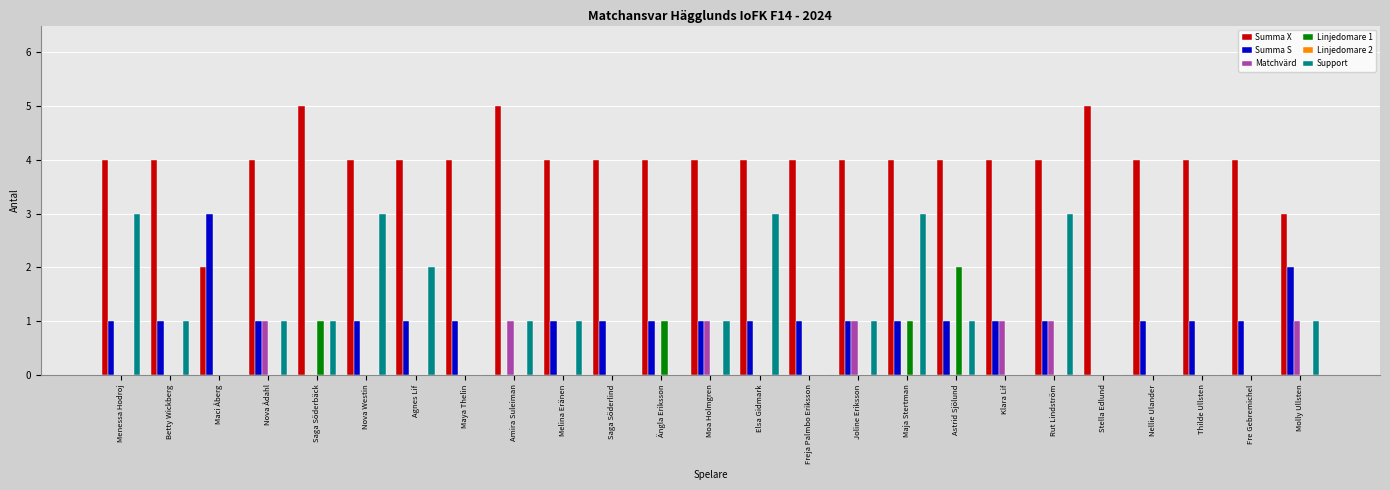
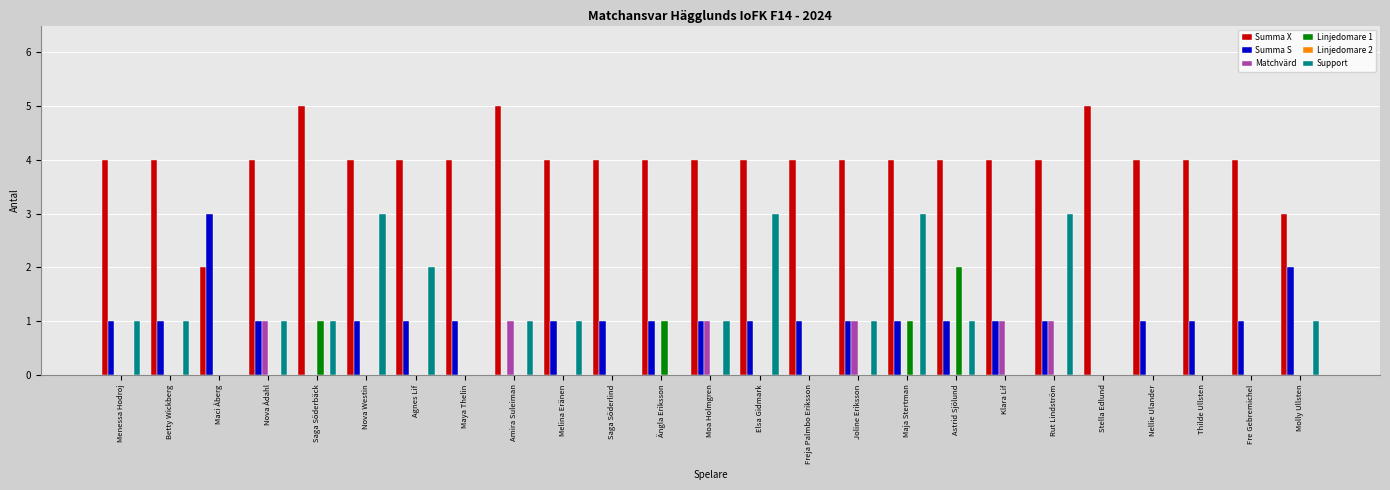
  {
    "Summa X": {
      "Menessa Hodroj": 4,
      "Betty Wickberg": 4,
      "Maci Åberg": 2,
      "Nova Ådahl": 4,
      "Saga Söderbäck": 5,
      "Nova Westin": 4,
      "Agnes Lif": 4,
      "Maya Thelin": 4,
      "Amira Suleiman": 5,
      "Melina Eränen": 4,
      "Saga Söderlind": 4,
      "Ängla Eriksson": 4,
      "Moa Holmgren": 4,
      "Elsa Gidmark": 4,
      "Freja Palmbo Eriksson": 4,
      "Joline Eriksson": 4,
      "Maja Stertman": 4,
      "Astrid Sjölund": 4,
      "Klara Lif": 4,
      "Rut Lindström": 4,
      "Stella Edlund": 5,
      "Nellie Ulander": 4,
      "Thilde Ullsten": 4,
      "Fre Gebremichel": 4,
      "Molly Ullsten": 3
    },
    "Summa S": {
      "Menessa Hodroj": 1,
      "Betty Wickberg": 1,
      "Maci Åberg": 3,
      "Nova Ådahl": 1,
      "Saga Söderbäck": 0,
      "Nova Westin": 1,
      "Agnes Lif": 1,
      "Maya Thelin": 1,
      "Amira Suleiman": 0,
      "Melina Eränen": 1,
      "Saga Söderlind": 1,
      "Ängla Eriksson": 1,
      "Moa Holmgren": 1,
      "Elsa Gidmark": 1,
      "Freja Palmbo Eriksson": 1,
      "Joline Eriksson": 1,
      "Maja Stertman": 1,
      "Astrid Sjölund": 1,
      "Klara Lif": 1,
      "Rut Lindström": 1,
      "Stella Edlund": 0,
      "Nellie Ulander": 1,
      "Thilde Ullsten": 1,
      "Fre Gebremichel": 1,
      "Molly Ullsten": 2
    },
    "Matchvärd": {
      "Menessa Hodroj": 0,
      "Betty Wickberg": 0,
      "Maci Åberg": 0,
      "Nova Ådahl": 1,
      "Saga Söderbäck": 0,
      "Nova Westin": 0,
      "Agnes Lif": 0,
      "Maya Thelin": 0,
      "Amira Suleiman": 1,
      "Melina Eränen": 0,
      "Saga Söderlind": 0,
      "Ängla Eriksson": 0,
      "Moa Holmgren": 1,
      "Elsa Gidmark": 0,
      "Freja Palmbo Eriksson": 0,
      "Joline Eriksson": 1,
      "Maja Stertman": 0,
      "Astrid Sjölund": 0,
      "Klara Lif": 1,
      "Rut Lindström": 1,
      "Stella Edlund": 0,
      "Nellie Ulander": 0,
      "Thilde Ullsten": 0,
      "Fre Gebremichel": 0,
-     "Molly Ullsten": 1
+     "Molly Ullsten": 0
    },
    "Linjedomare 1": {
      "Menessa Hodroj": 0,
      "Betty Wickberg": 0,
      "Maci Åberg": 0,
      "Nova Ådahl": 0,
      "Saga Söderbäck": 1,
      "Nova Westin": 0,
      "Agnes Lif": 0,
      "Maya Thelin": 0,
      "Amira Suleiman": 0,
      "Melina Eränen": 0,
      "Saga Söderlind": 0,
      "Ängla Eriksson": 1,
      "Moa Holmgren": 0,
      "Elsa Gidmark": 0,
      "Freja Palmbo Eriksson": 0,
      "Joline Eriksson": 0,
      "Maja Stertman": 1,
      "Astrid Sjölund": 2,
      "Klara Lif": 0,
      "Rut Lindström": 0,
      "Stella Edlund": 0,
      "Nellie Ulander": 0,
      "Thilde Ullsten": 0,
      "Fre Gebremichel": 0,
      "Molly Ullsten": 0
    },
    "Linjedomare 2": {
      "Menessa Hodroj": 0,
      "Betty Wickberg": 0,
      "Maci Åberg": 0,
      "Nova Ådahl": 0,
      "Saga Söderbäck": 0,
      "Nova Westin": 0,
      "Agnes Lif": 0,
      "Maya Thelin": 0,
      "Amira Suleiman": 0,
      "Melina Eränen": 0,
      "Saga Söderlind": 0,
      "Ängla Eriksson": 0,
      "Moa Holmgren": 0,
      "Elsa Gidmark": 0,
      "Freja Palmbo Eriksson": 0,
      "Joline Eriksson": 0,
      "Maja Stertman": 0,
      "Astrid Sjölund": 0,
      "Klara Lif": 0,
      "Rut Lindström": 0,
      "Stella Edlund": 0,
      "Nellie Ulander": 0,
      "Thilde Ullsten": 0,
      "Fre Gebremichel": 0,
      "Molly Ullsten": 0
    },
    "Support": {
-     "Menessa Hodroj": 3,
+     "Menessa Hodroj": 1,
      "Betty Wickberg": 1,
      "Maci Åberg": 0,
      "Nova Ådahl": 1,
      "Saga Söderbäck": 1,
      "Nova Westin": 3,
      "Agnes Lif": 2,
      "Maya Thelin": 0,
      "Amira Suleiman": 1,
      "Melina Eränen": 1,
      "Saga Söderlind": 0,
      "Ängla Eriksson": 0,
      "Moa Holmgren": 1,
      "Elsa Gidmark": 3,
      "Freja Palmbo Eriksson": 0,
      "Joline Eriksson": 1,
      "Maja Stertman": 3,
      "Astrid Sjölund": 1,
      "Klara Lif": 0,
      "Rut Lindström": 3,
      "Stella Edlund": 0,
      "Nellie Ulander": 0,
      "Thilde Ullsten": 0,
      "Fre Gebremichel": 0,
      "Molly Ullsten": 1
    }
  }
